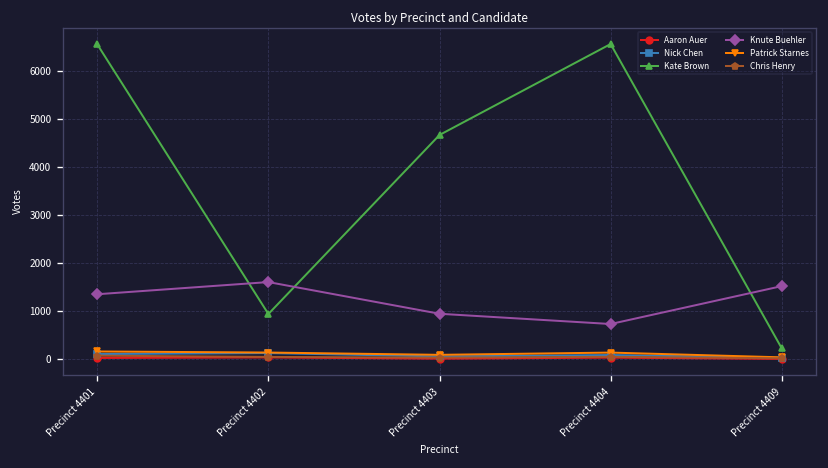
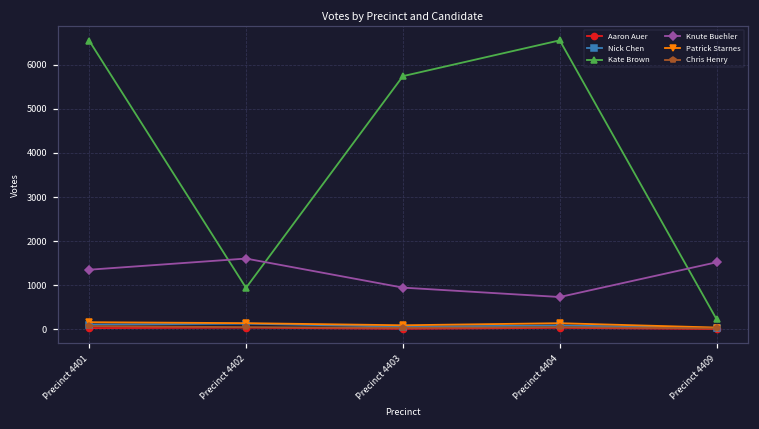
  {
    "Kate Brown": {
      "Precinct 4401": 6500,
      "Precinct 4402": 900,
-     "Precinct 4403": 4700,
+     "Precinct 4403": 5700,
      "Precinct 4404": 6600,
      "Precinct 4409": 200
    },
    "Knute Buehler": {
      "Precinct 4401": 1400,
      "Precinct 4402": 1600,
      "Precinct 4403": 900,
      "Precinct 4404": 700,
      "Precinct 4409": 1500
    }
  }
